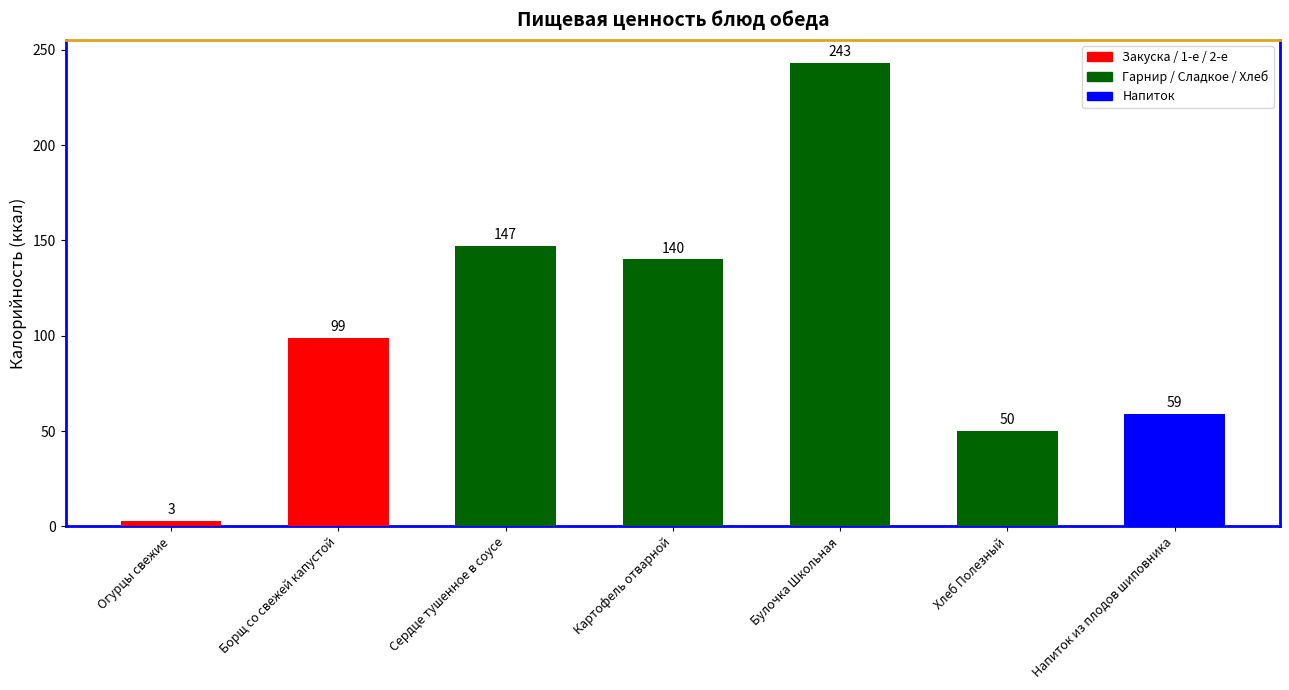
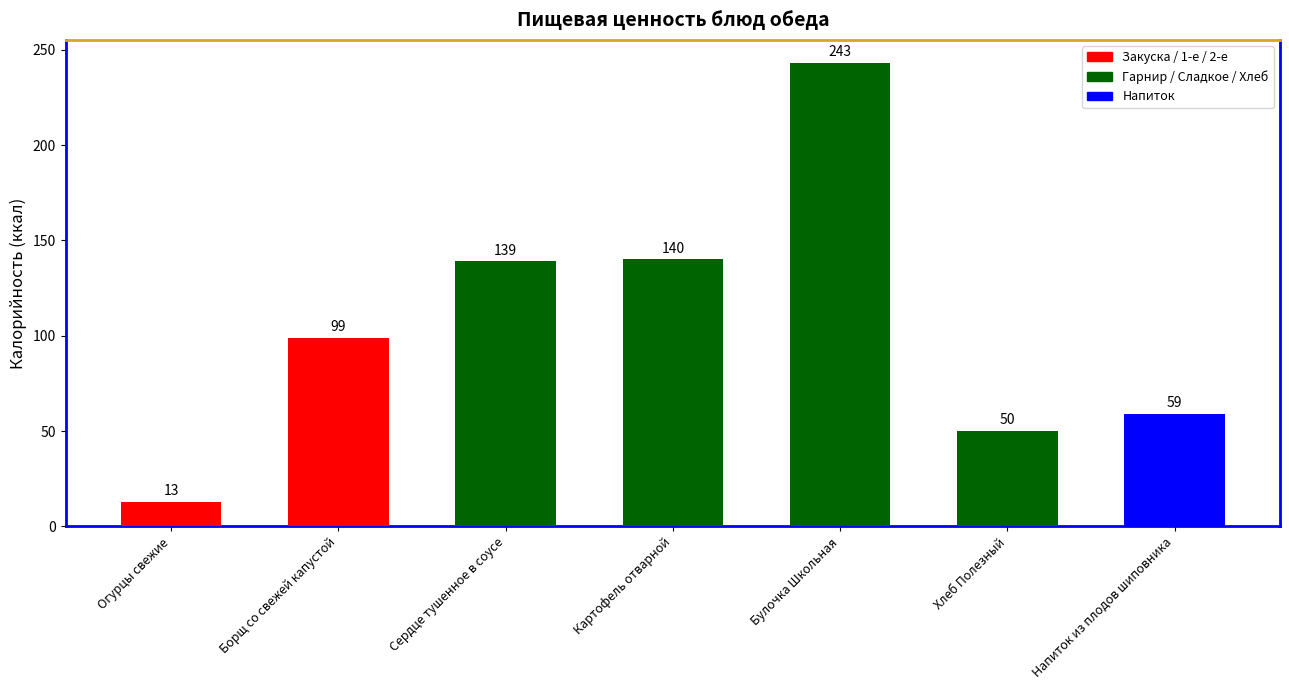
  {
-   "Огурцы свежие": 3,
+   "Огурцы свежие": 13,
    "Борщ со свежей капустой": 99,
-   "Сердце тушенное в соусе": 147,
+   "Сердце тушенное в соусе": 139,
    "Картофель отварной": 140,
    "Булочка Школьная": 243,
    "Хлеб Полезный": 50,
    "Напиток из плодов шиповника": 59
  }
